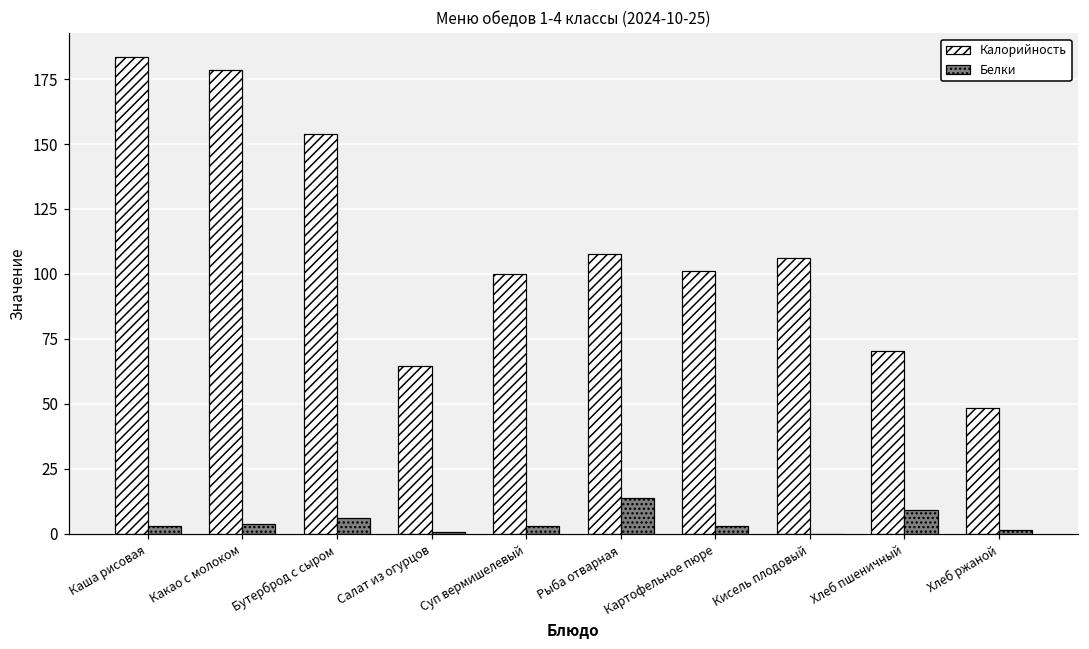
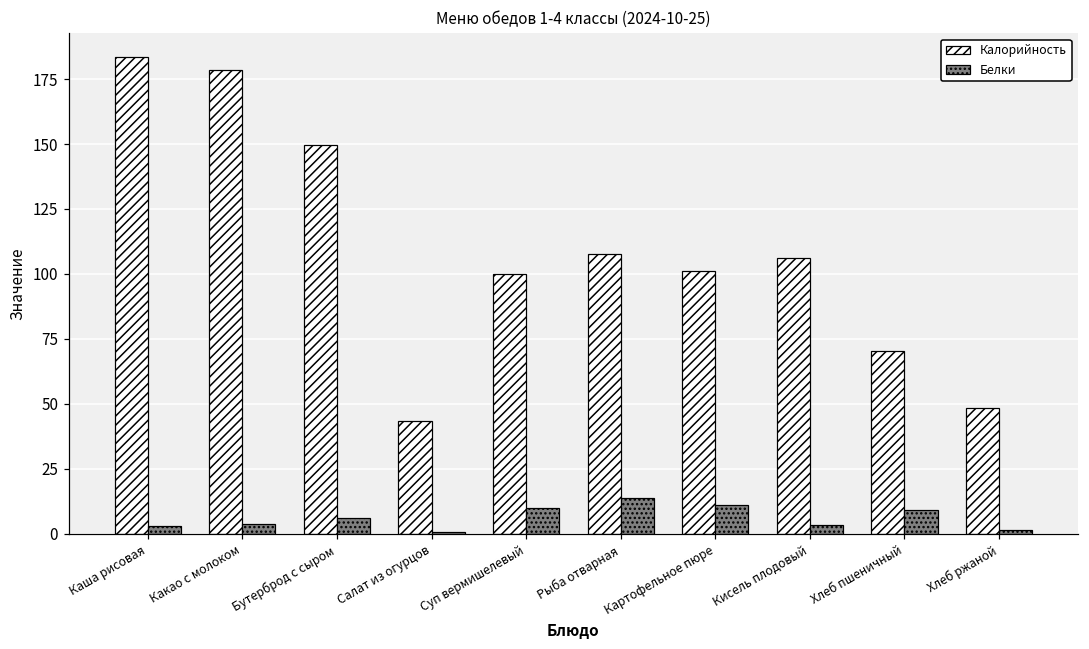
  {
    "Калорийность": {
      "Каша рисовая": 183,
      "Какао с молоком": 179,
-     "Бутерброд с сыром": 154,
-     "Салат из огурцов": 65,
+     "Бутерброд с сыром": 150,
+     "Салат из огурцов": 43,
      "Суп вермишелевый": 100,
      "Рыба отварная": 108,
      "Картофельное пюре": 101,
      "Кисель плодовый": 106,
      "Хлеб пшеничный": 70,
      "Хлеб ржаной": 48
    },
    "Белки": {
      "Каша рисовая": 3,
      "Какао с молоком": 4,
      "Бутерброд с сыром": 6,
-     "Суп вермишелевый": 3,
+     "Суп вермишелевый": 10,
      "Рыба отварная": 14,
-     "Картофельное пюре": 3,
-     "Кисель плодовый": 0,
+     "Картофельное пюре": 11,
+     "Кисель плодовый": 3,
      "Хлеб пшеничный": 9,
      "Хлеб ржаной": 1
    }
  }
